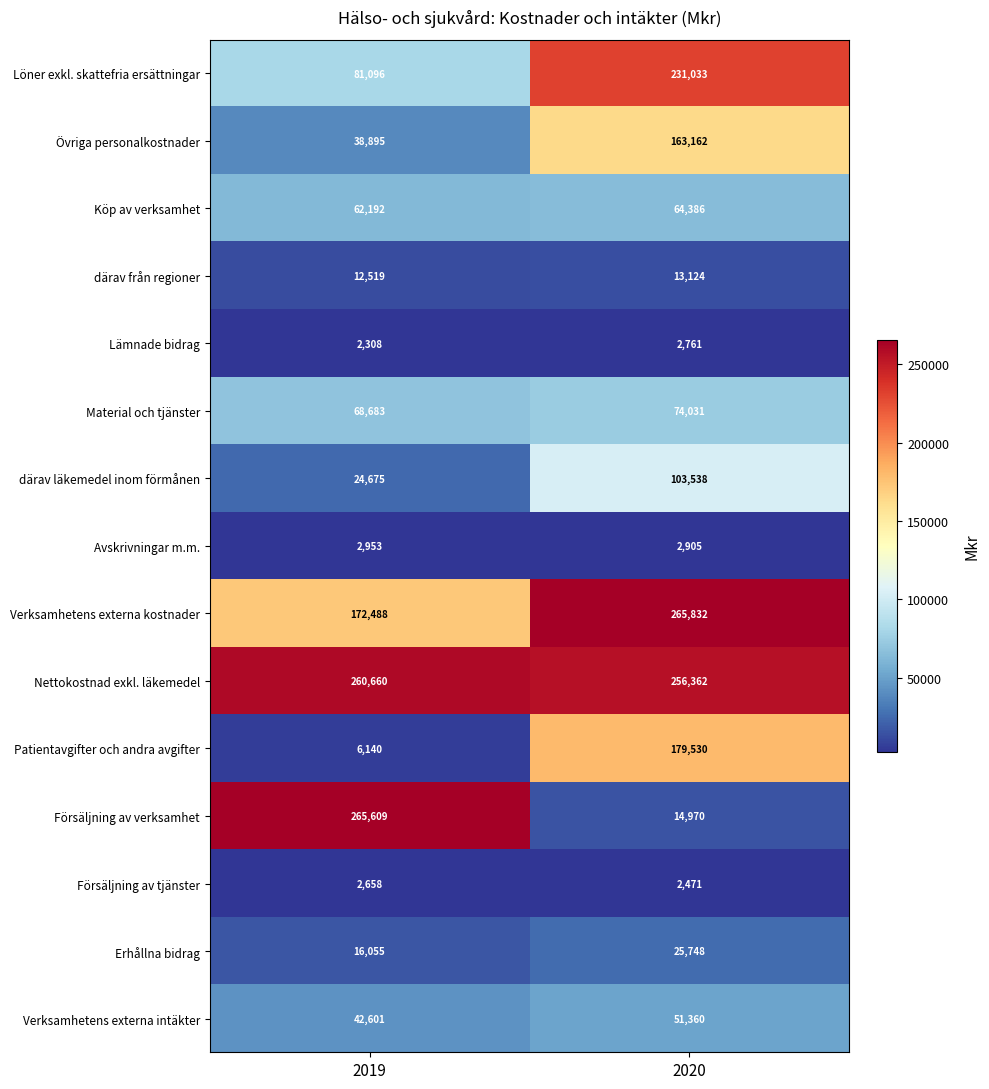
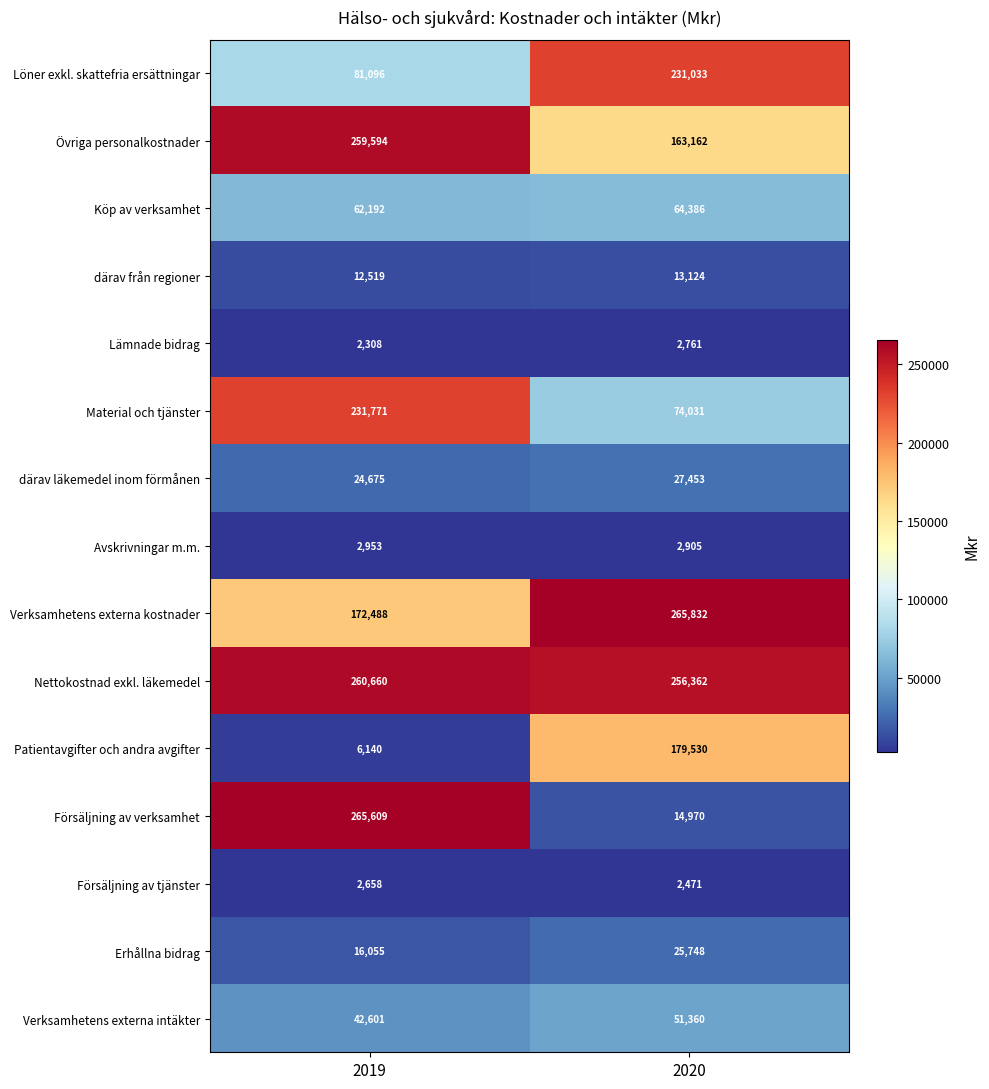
  {
    "Löner exkl. skattefria ersättningar": {
      "2019": "81,096",
      "2020": "231,033"
    },
    "Övriga personalkostnader": {
-     "2019": "38,895",
+     "2019": "259,594",
      "2020": "163,162"
    },
    "Köp av verksamhet": {
      "2019": "62,192",
      "2020": "64,386"
    },
    "därav från regioner": {
      "2019": "12,519",
      "2020": "13,124"
    },
    "Lämnade bidrag": {
      "2019": "2,308",
      "2020": "2,761"
    },
    "Material och tjänster": {
-     "2019": "68,683",
+     "2019": "231,771",
      "2020": "74,031"
    },
    "därav läkemedel inom förmånen": {
      "2019": "24,675",
-     "2020": "103,538"
+     "2020": "27,453"
    },
    "Avskrivningar m.m.": {
      "2019": "2,953",
      "2020": "2,905"
    },
    "Verksamhetens externa kostnader": {
      "2019": "172,488",
      "2020": "265,832"
    },
    "Nettokostnad exkl. läkemedel": {
      "2019": "260,660",
      "2020": "256,362"
    },
    "Patientavgifter och andra avgifter": {
      "2019": "6,140",
      "2020": "179,530"
    },
    "Försäljning av verksamhet": {
      "2019": "265,609",
      "2020": "14,970"
    },
    "Försäljning av tjänster": {
      "2019": "2,658",
      "2020": "2,471"
    },
    "Erhållna bidrag": {
      "2019": "16,055",
      "2020": "25,748"
    },
    "Verksamhetens externa intäkter": {
      "2019": "42,601",
      "2020": "51,360"
    }
  }
